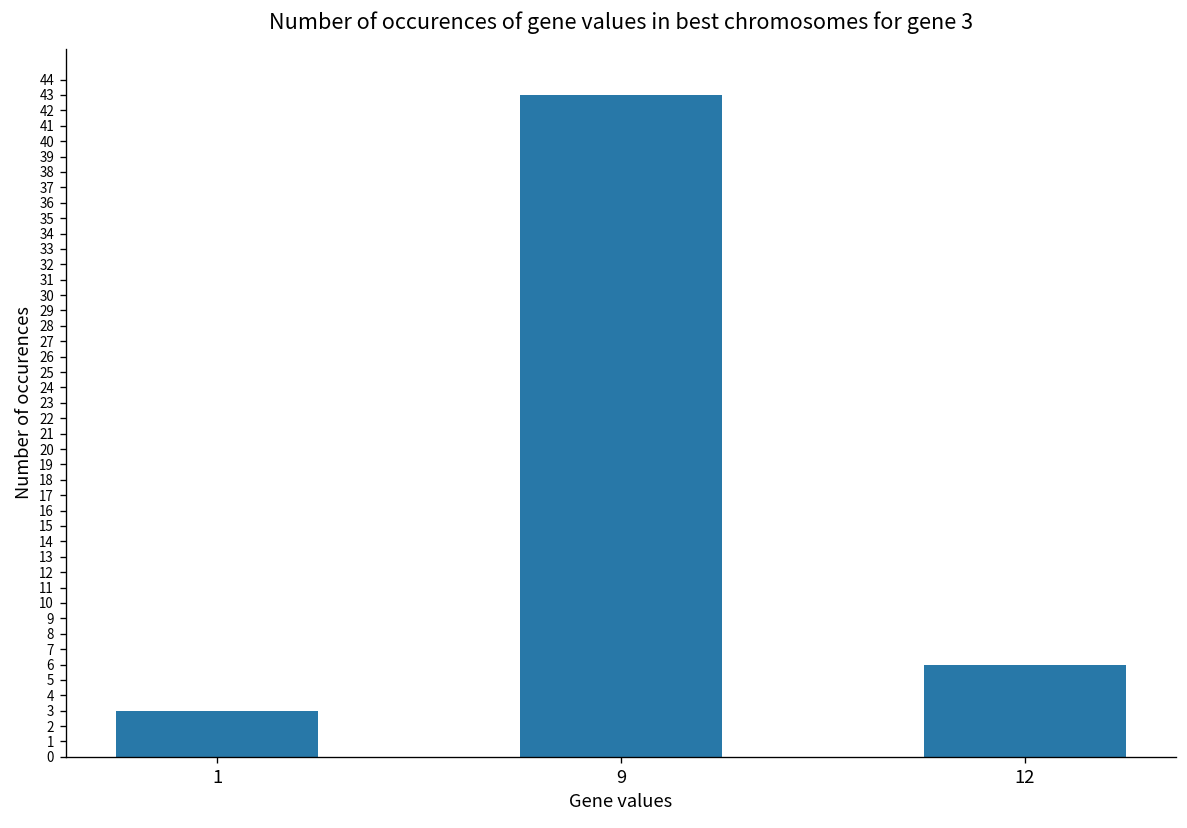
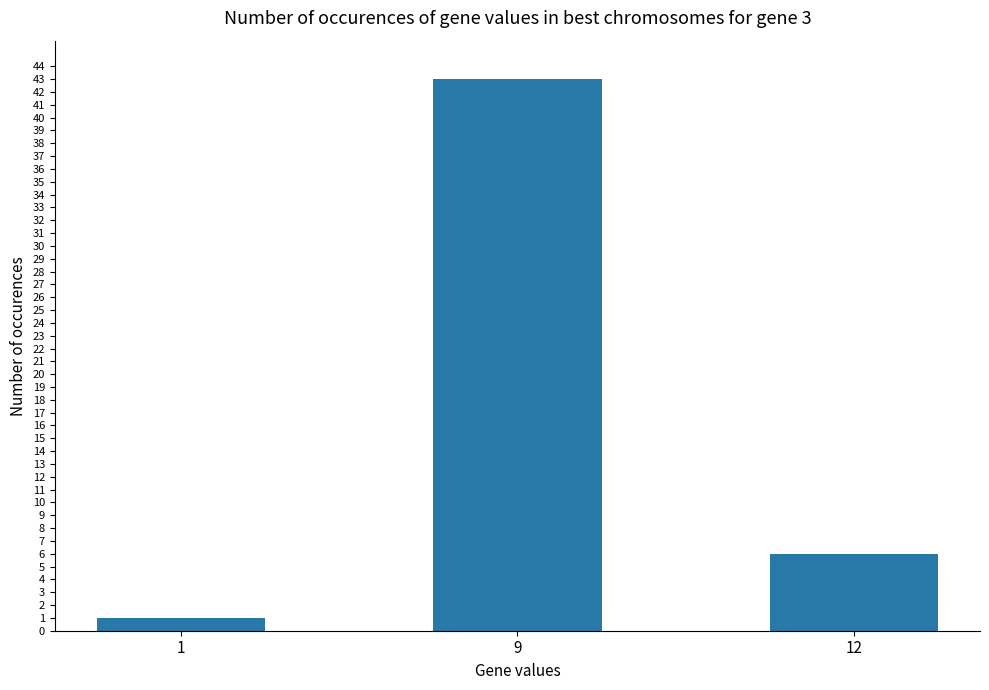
  {
-   "1": 3,
+   "1": 1,
    "9": 43,
    "12": 6
  }
